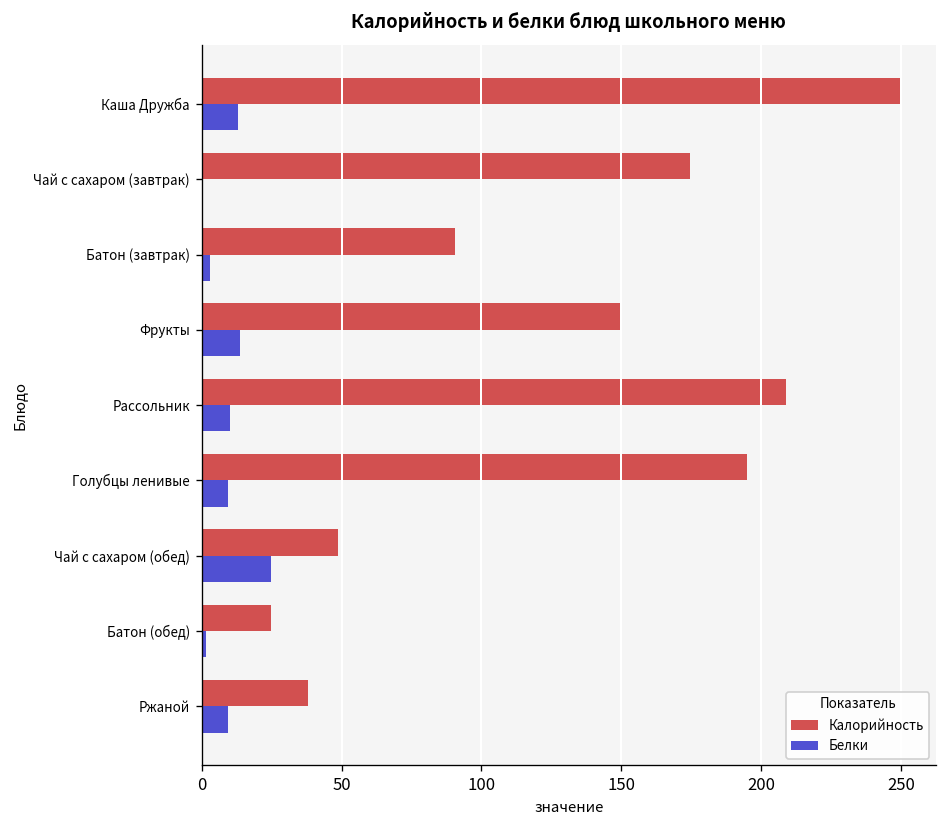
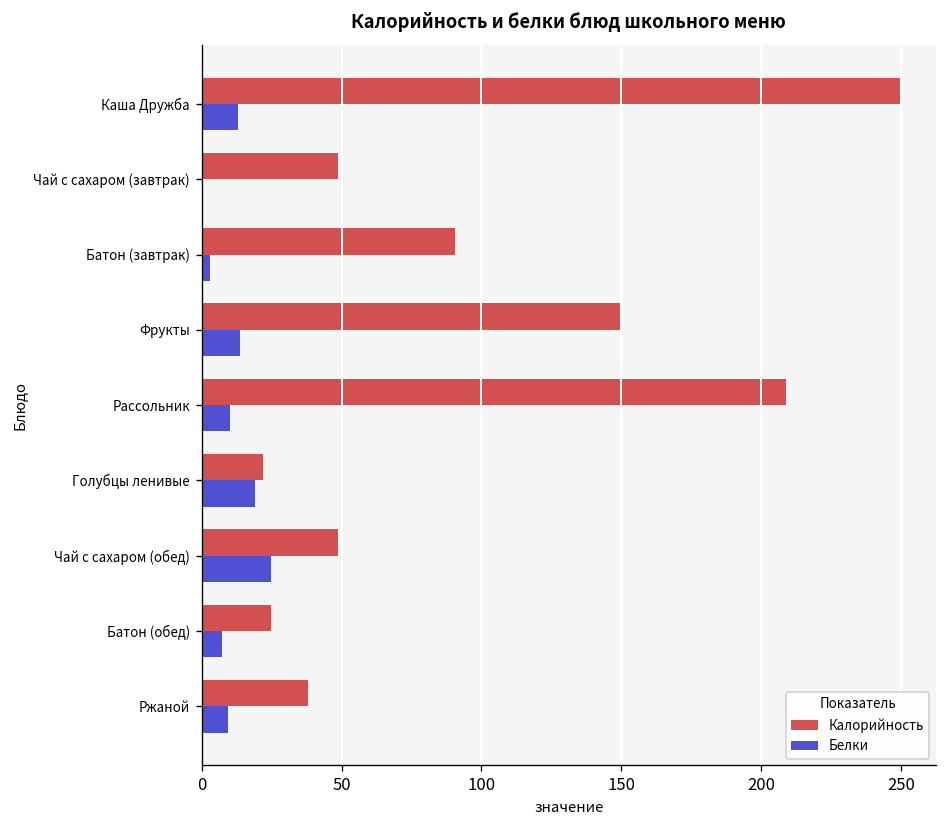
  {
    "Калорийность": {
      "Каша Дружба": 250,
-     "Чай с сахаром (завтрак)": 174,
+     "Чай с сахаром (завтрак)": 49,
      "Батон (завтрак)": 90,
      "Фрукты": 150,
      "Рассольник": 209,
-     "Голубцы ленивые": 195,
+     "Голубцы ленивые": 22,
      "Чай с сахаром (обед)": 49,
      "Батон (обед)": 25,
      "Ржаной": 38
    },
    "Белки": {
      "Каша Дружба": 13,
      "Батон (завтрак)": 3,
      "Фрукты": 14,
      "Рассольник": 10,
-     "Голубцы ленивые": 10,
+     "Голубцы ленивые": 19,
      "Чай с сахаром (обед)": 25,
-     "Батон (обед)": 2,
+     "Батон (обед)": 7,
      "Ржаной": 10
    }
  }
